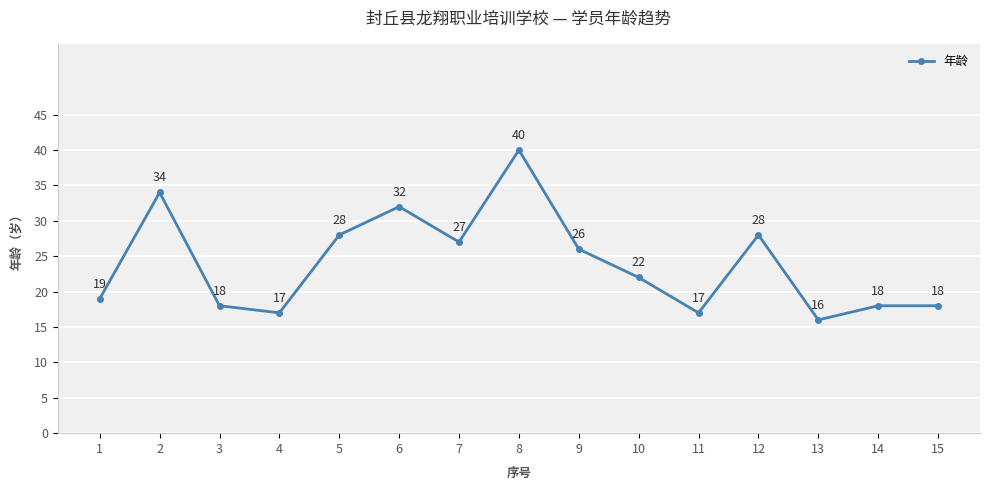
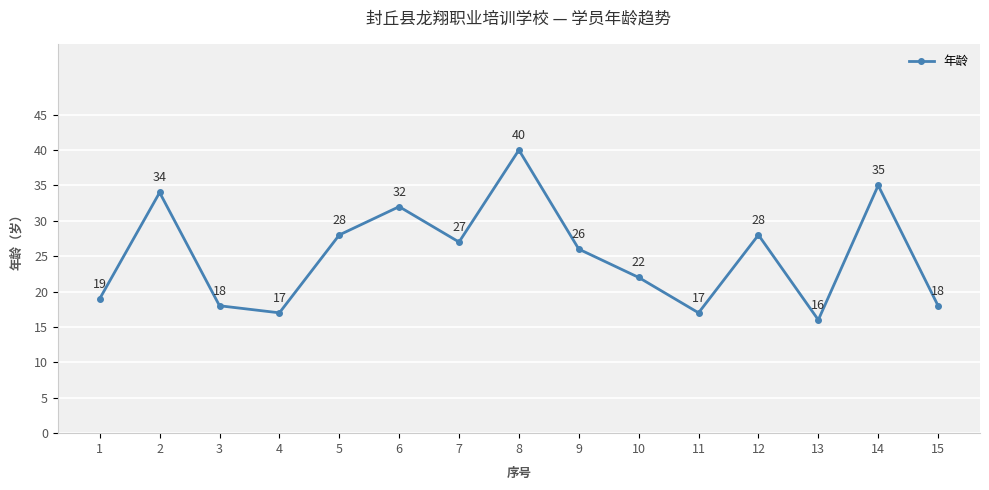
  {
    "1": 19,
    "2": 34,
    "3": 18,
    "4": 17,
    "5": 28,
    "6": 32,
    "7": 27,
    "8": 40,
    "9": 26,
    "10": 22,
    "11": 17,
    "12": 28,
    "13": 16,
-   "14": 18,
+   "14": 35,
    "15": 18
  }
